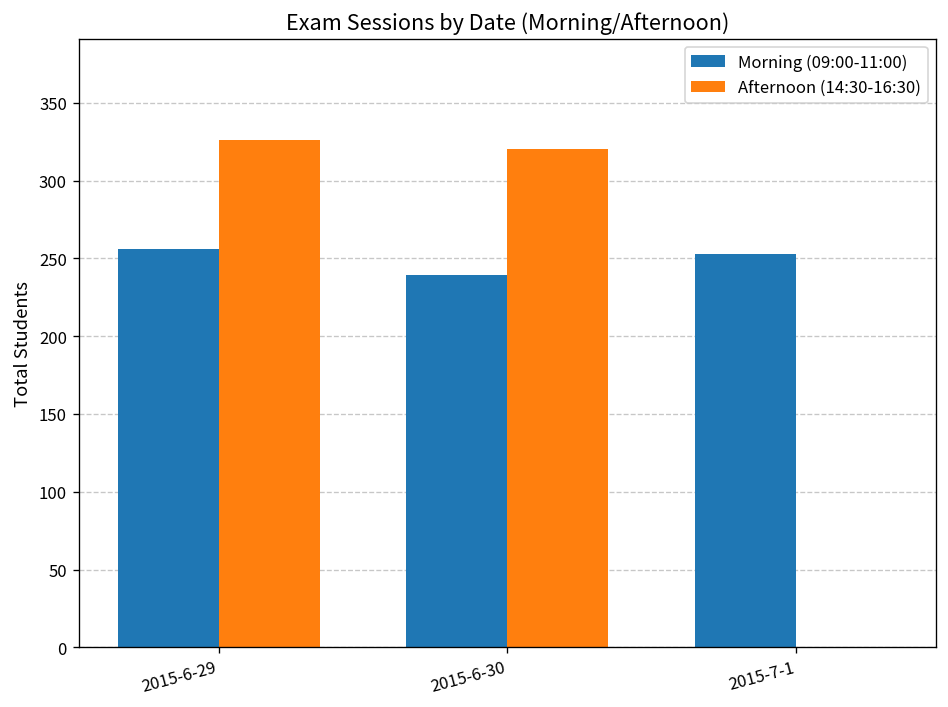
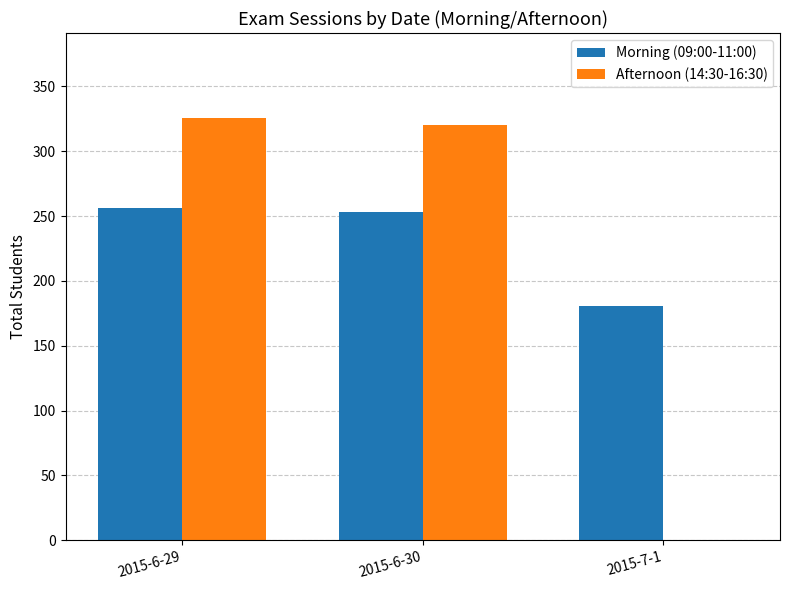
  {
    "Morning (09:00-11:00)": {
      "2015-6-29": 256,
-     "2015-6-30": 239,
-     "2015-7-1": 253
+     "2015-6-30": 253,
+     "2015-7-1": 181
    },
    "Afternoon (14:30-16:30)": {
      "2015-6-29": 326,
      "2015-6-30": 320,
      "2015-7-1": 0
    }
  }
